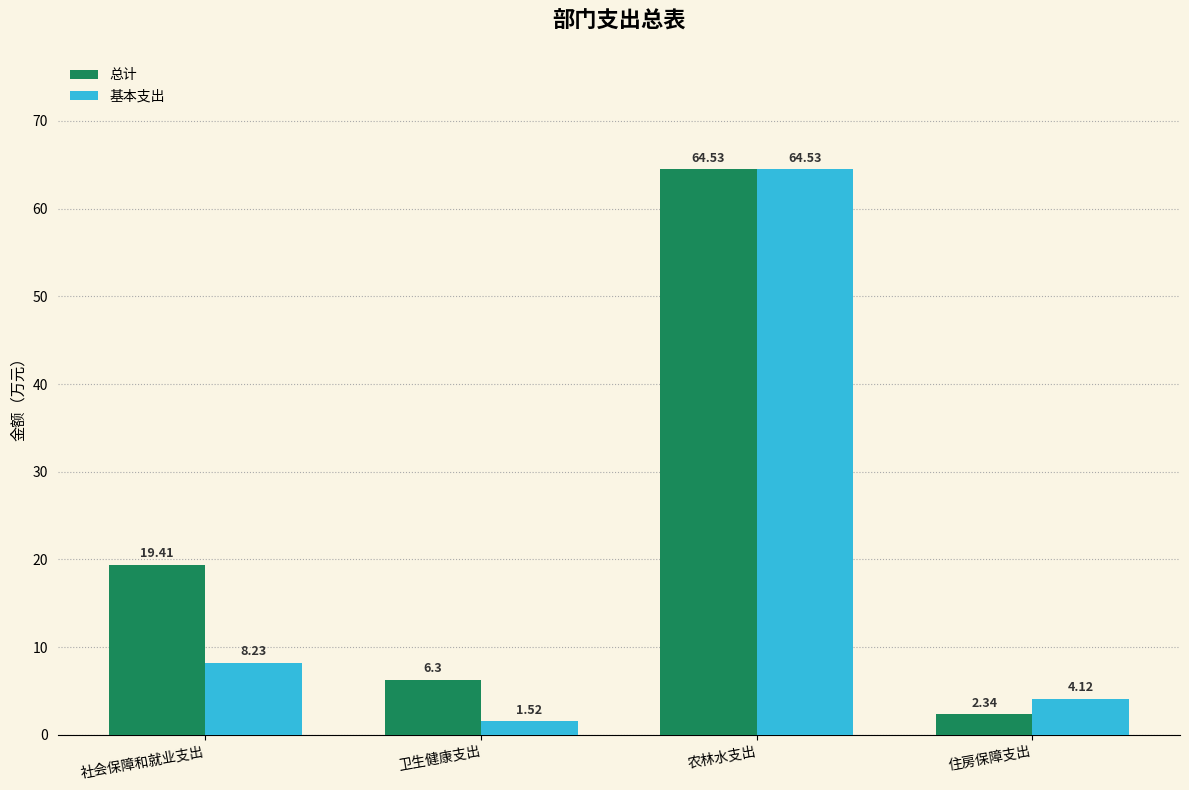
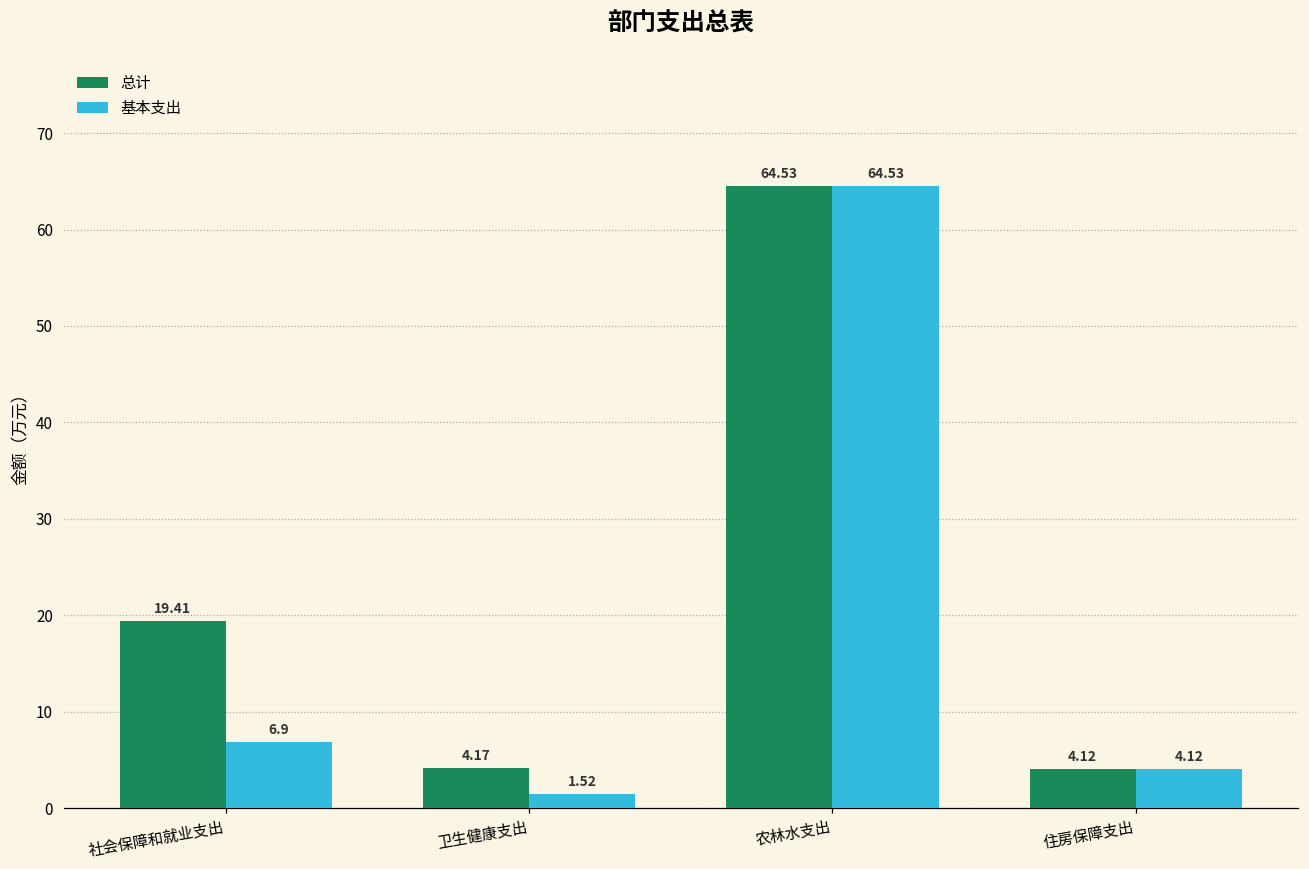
  {
    "总计": {
      "社会保障和就业支出": 19.41,
-     "卫生健康支出": 6.3,
+     "卫生健康支出": 4.17,
      "农林水支出": 64.53,
-     "住房保障支出": 2.34
+     "住房保障支出": 4.12
    },
    "基本支出": {
-     "社会保障和就业支出": 8.23,
+     "社会保障和就业支出": 6.9,
      "卫生健康支出": 1.52,
      "农林水支出": 64.53,
      "住房保障支出": 4.12
    }
  }
